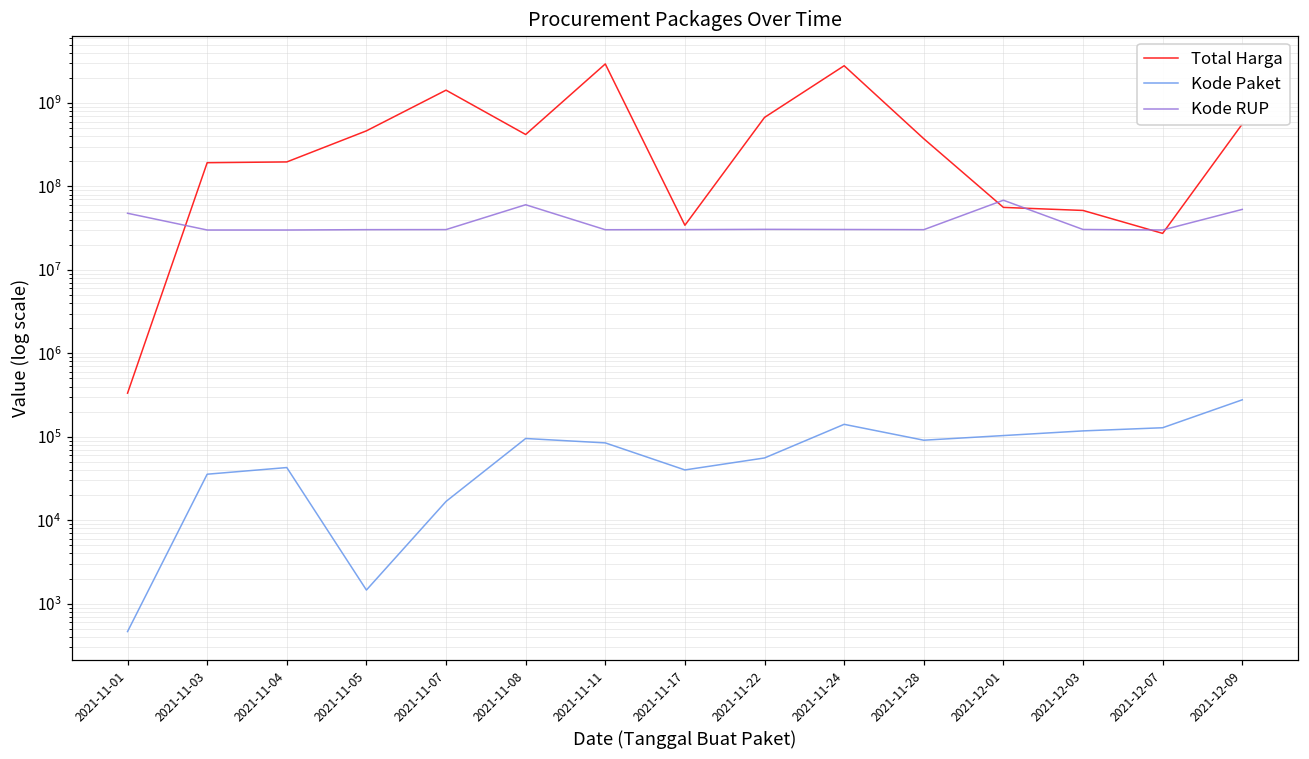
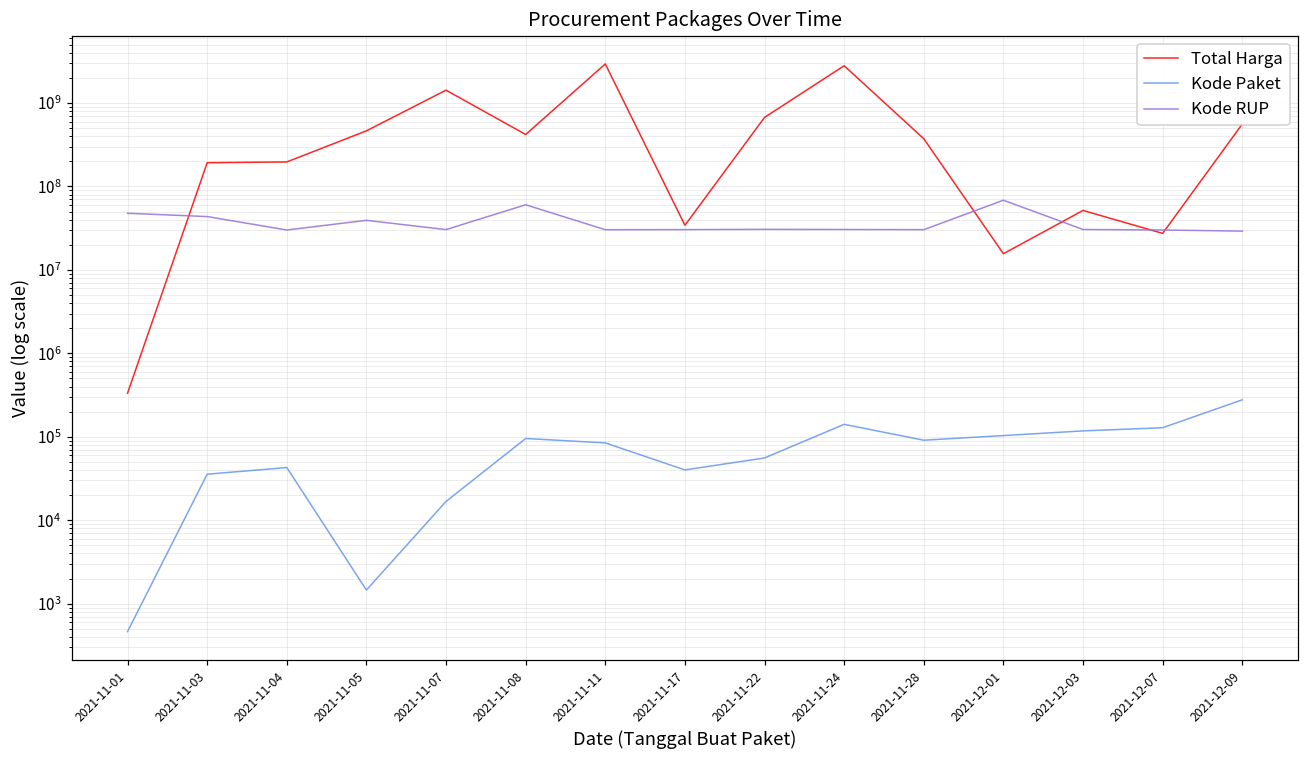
  {
    "Total Harga": {
      "2021-11-01": 300000,
      "2021-11-03": 190000000,
      "2021-11-04": 200000000,
      "2021-11-05": 500000000,
      "2021-11-07": 1400000000,
      "2021-11-08": 400000000,
      "2021-11-11": 2900000000,
      "2021-11-17": 30000000,
      "2021-11-22": 700000000,
      "2021-11-24": 2800000000,
      "2021-11-28": 400000000,
-     "2021-12-01": 60000000,
+     "2021-12-01": 16000000,
      "2021-12-03": 50000000,
      "2021-12-07": 27000000
    },
    "Kode Paket": {
      "2021-11-01": 500,
      "2021-11-03": 40000,
      "2021-11-04": 40000,
      "2021-11-05": 1500,
      "2021-11-07": 17000,
      "2021-11-08": 100000,
      "2021-11-11": 80000,
      "2021-11-17": 40000,
      "2021-11-22": 60000,
      "2021-11-24": 140000,
      "2021-11-28": 90000,
      "2021-12-01": 100000,
      "2021-12-03": 120000,
      "2021-12-07": 130000,
      "2021-12-09": 280000
    },
    "Kode RUP": {
      "2021-11-01": 50000000,
-     "2021-11-03": 30000000,
+     "2021-11-03": 40000000,
      "2021-11-04": 30000000,
-     "2021-11-05": 30000000,
+     "2021-11-05": 40000000,
      "2021-11-07": 30000000,
      "2021-11-08": 60000000,
      "2021-11-11": 30000000,
      "2021-11-17": 30000000,
      "2021-11-22": 31000000,
      "2021-11-24": 31000000,
      "2021-11-28": 30000000,
      "2021-12-01": 70000000,
      "2021-12-03": 31000000,
      "2021-12-07": 30000000,
-     "2021-12-09": 50000000
+     "2021-12-09": 29000000
    }
  }
